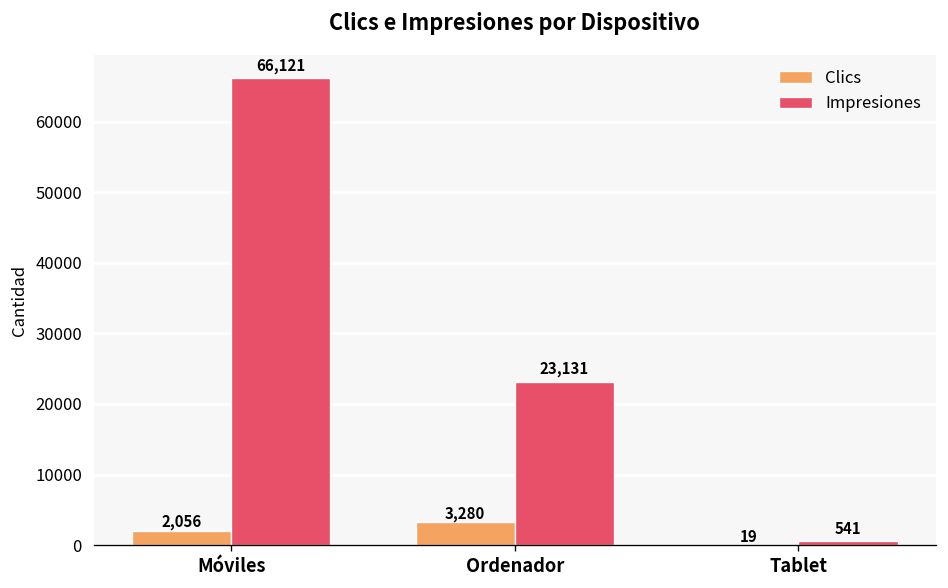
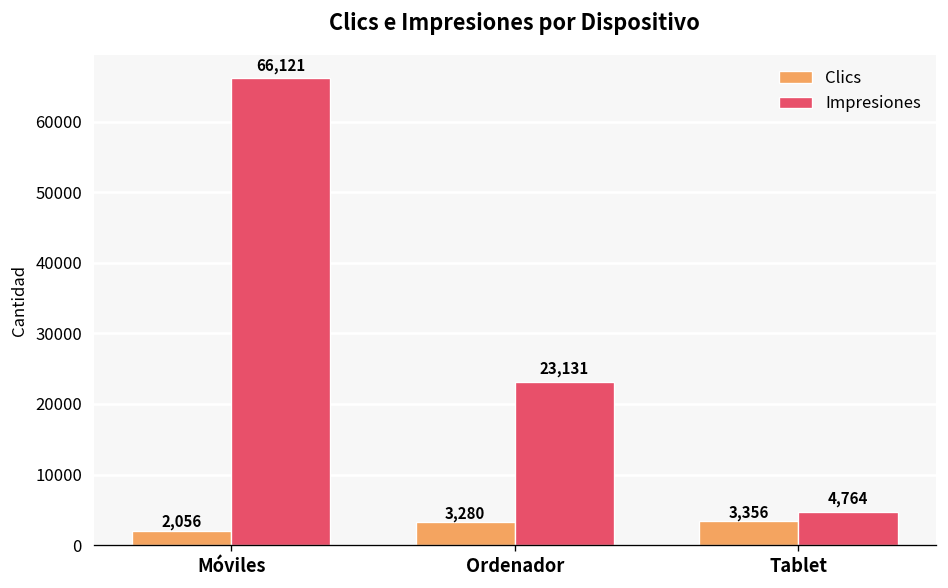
  {
    "Clics": {
      "Móviles": "2,056",
      "Ordenador": "3,280",
-     "Tablet": "19"
+     "Tablet": "3,356"
    },
    "Impresiones": {
      "Móviles": "66,121",
      "Ordenador": "23,131",
-     "Tablet": "541"
+     "Tablet": "4,764"
    }
  }
